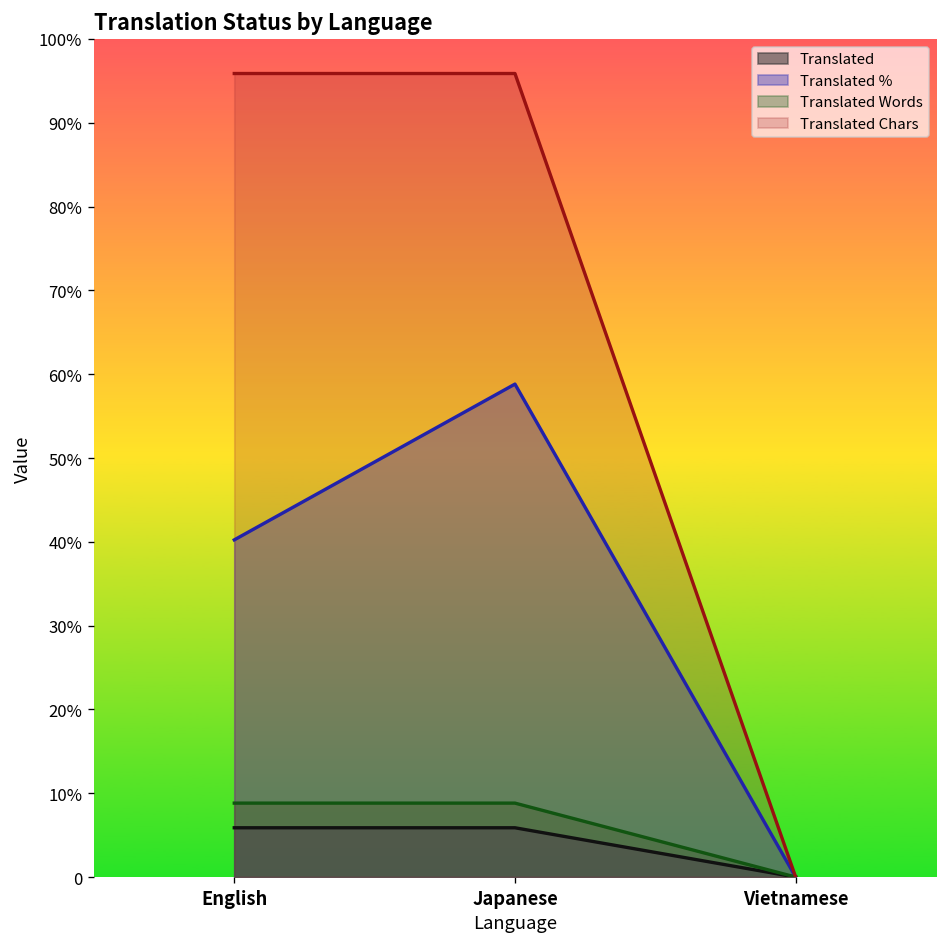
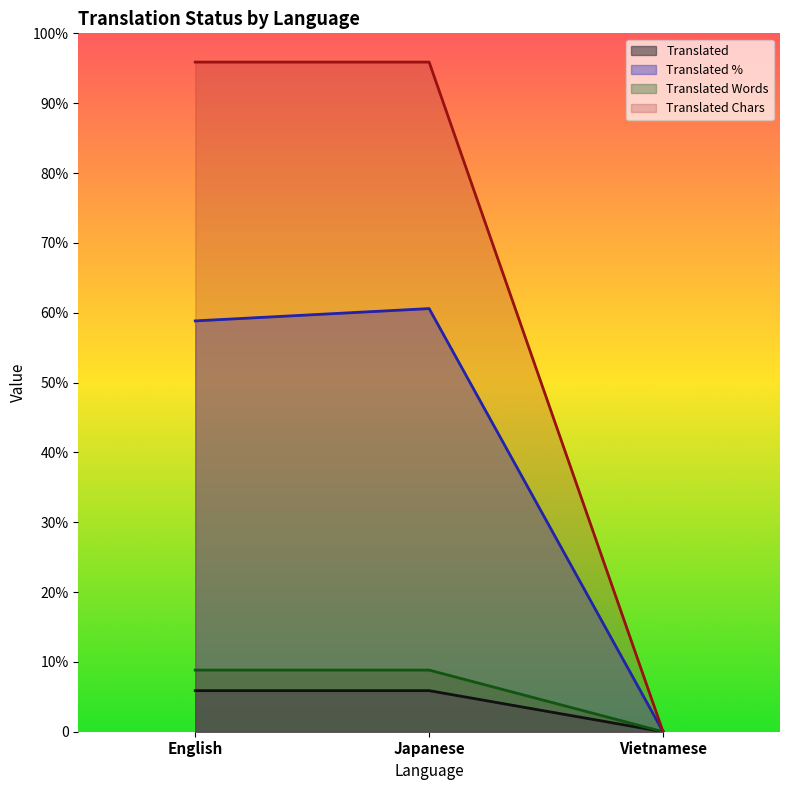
  {
    "Translated %": {
-     "English": "40%",
-     "Japanese": "59%"
+     "English": "59%",
+     "Japanese": "61%"
    },
    "Translated Chars": {
      "English": "96%",
      "Japanese": "96%"
    }
  }
